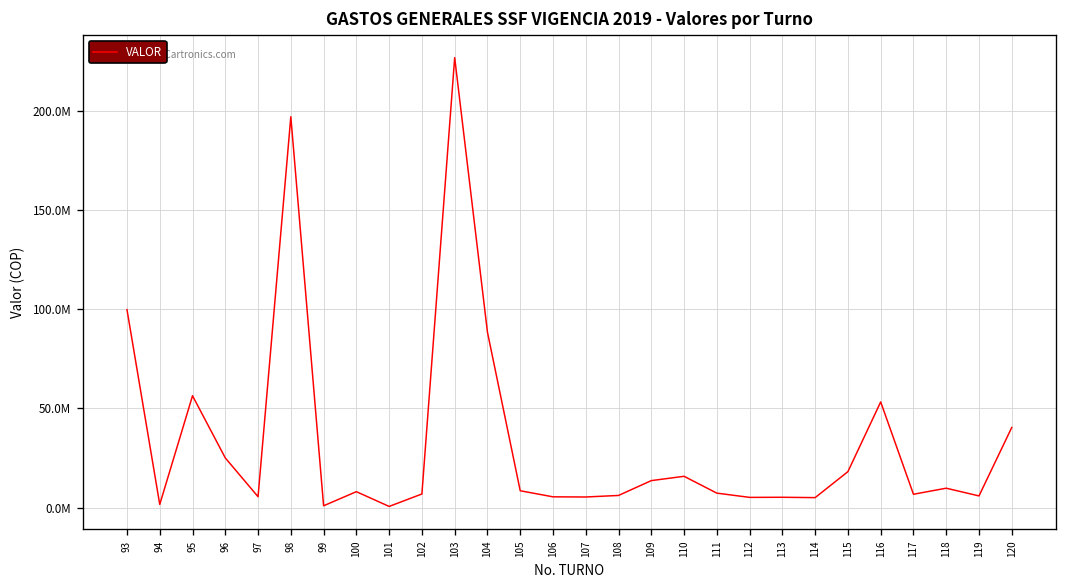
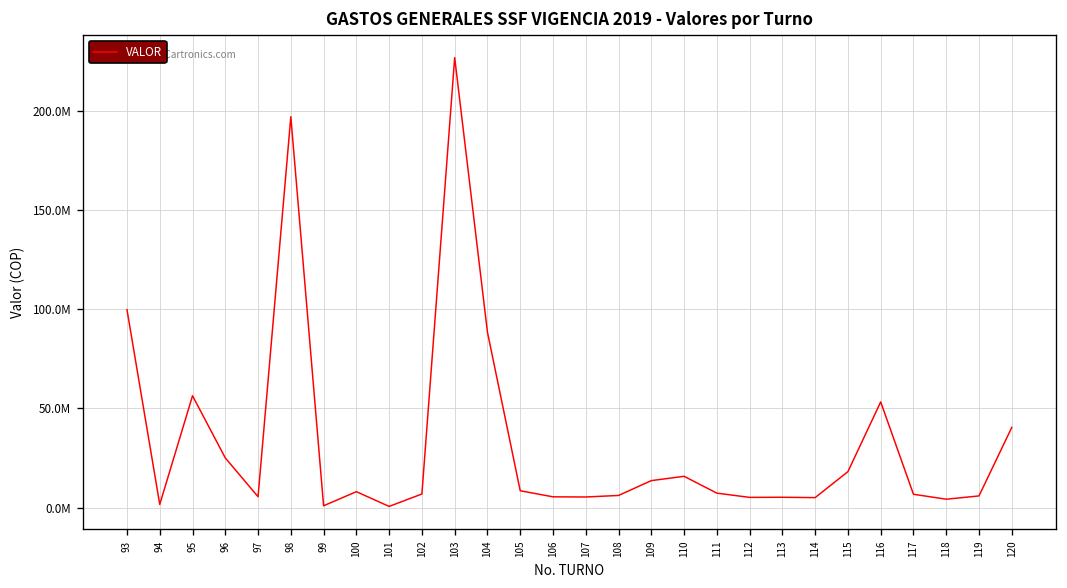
  {
    "93": 100000000,
    "94": 2000000,
    "95": 56000000,
    "96": 25000000,
    "97": 5000000,
    "98": 197000000,
    "99": 1000000,
    "100": 8000000,
    "101": 1000000,
    "102": 7000000,
    "103": 227000000,
    "104": 88000000,
    "105": 8000000,
    "106": 5000000,
    "107": 5000000,
    "108": 6000000,
    "109": 14000000,
    "110": 16000000,
    "111": 7000000,
    "112": 5000000,
    "113": 5000000,
    "114": 5000000,
    "115": 18000000,
    "116": 53000000,
    "117": 7000000,
-   "118": 10000000,
+   "118": 4000000,
    "119": 6000000,
    "120": 40000000
  }
